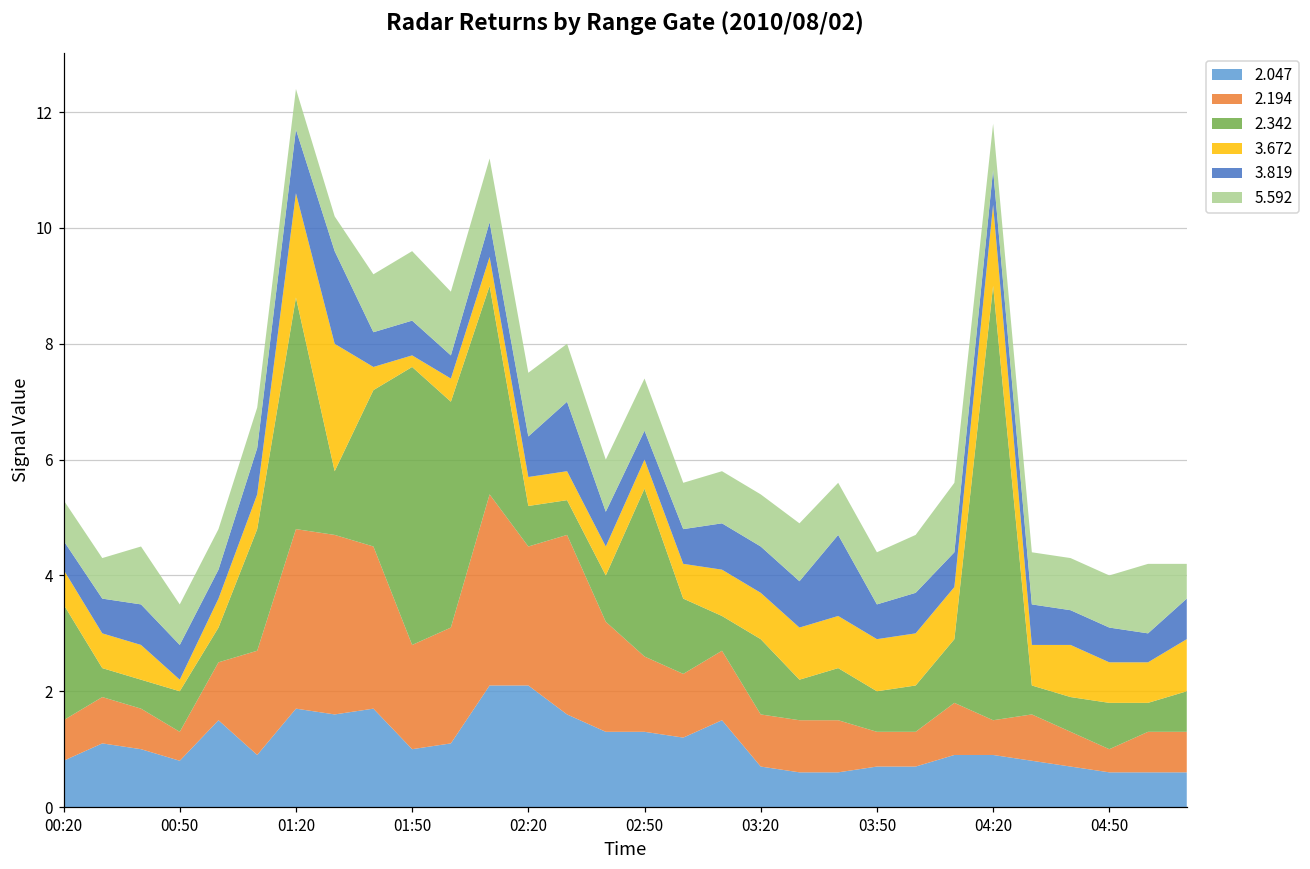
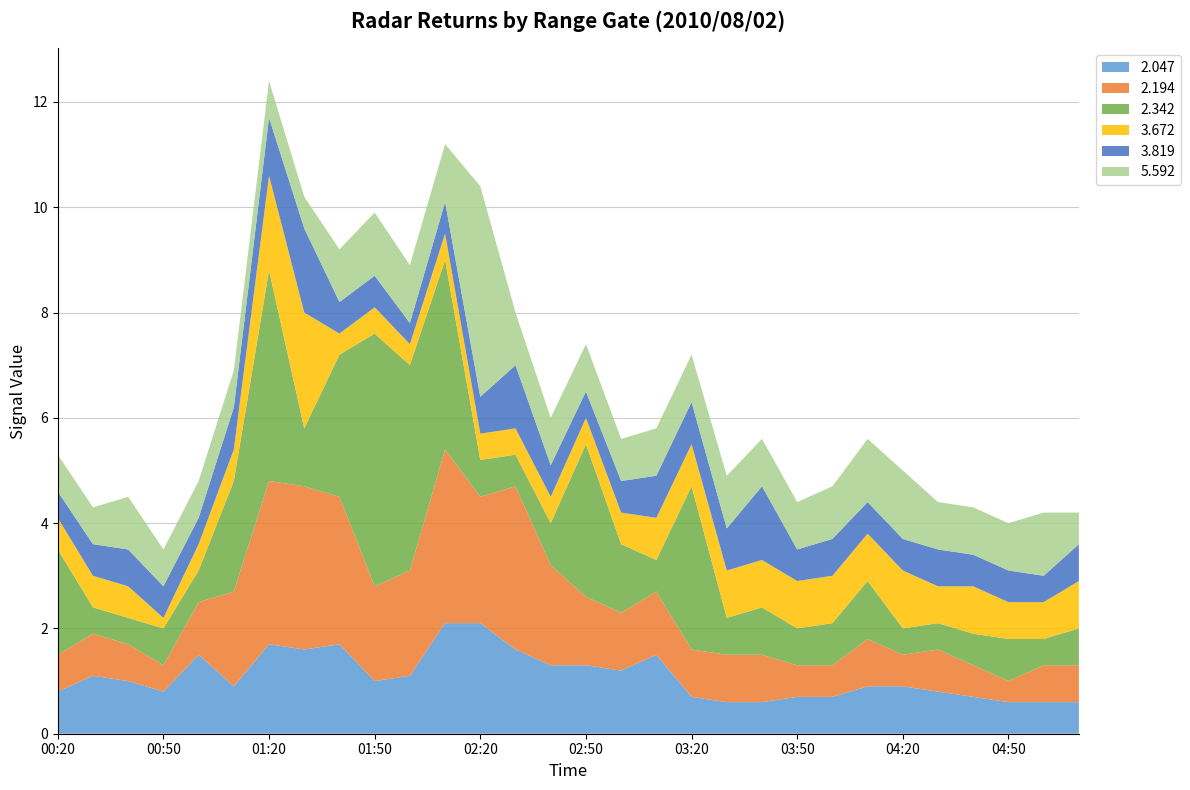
  {
    "2.194": {
      "00:20": 0.7,
      "00:50": 0.5,
      "01:20": 3.1,
      "01:50": 1.8,
      "02:20": 2.4,
      "02:50": 1.3,
      "03:20": 0.9,
      "03:50": 0.6,
      "04:20": 0.6,
      "04:50": 0.4
    },
    "2.342": {
      "00:20": 2.0,
      "00:50": 0.7,
      "01:20": 4.0,
      "01:50": 4.8,
      "02:20": 0.7,
      "02:50": 2.9,
-     "03:20": 1.3,
+     "03:20": 3.1,
      "03:50": 0.7,
-     "04:20": 7.5,
+     "04:20": 0.5,
      "04:50": 0.8
    },
    "3.672": {
      "00:20": 0.6,
      "00:50": 0.2,
      "01:20": 1.8,
-     "01:50": 0.2,
+     "01:50": 0.5,
      "02:20": 0.5,
      "02:50": 0.5,
      "03:20": 0.8,
      "03:50": 0.9,
-     "04:20": 1.4,
+     "04:20": 1.1,
      "04:50": 0.7
    },
    "5.592": {
      "00:20": 0.7,
      "00:50": 0.7,
      "01:20": 0.7,
      "01:50": 1.2,
-     "02:20": 1.1,
+     "02:20": 4.0,
      "02:50": 0.9,
      "03:20": 0.9,
      "03:50": 0.9,
-     "04:20": 0.8,
+     "04:20": 1.3,
      "04:50": 0.9
    }
  }
